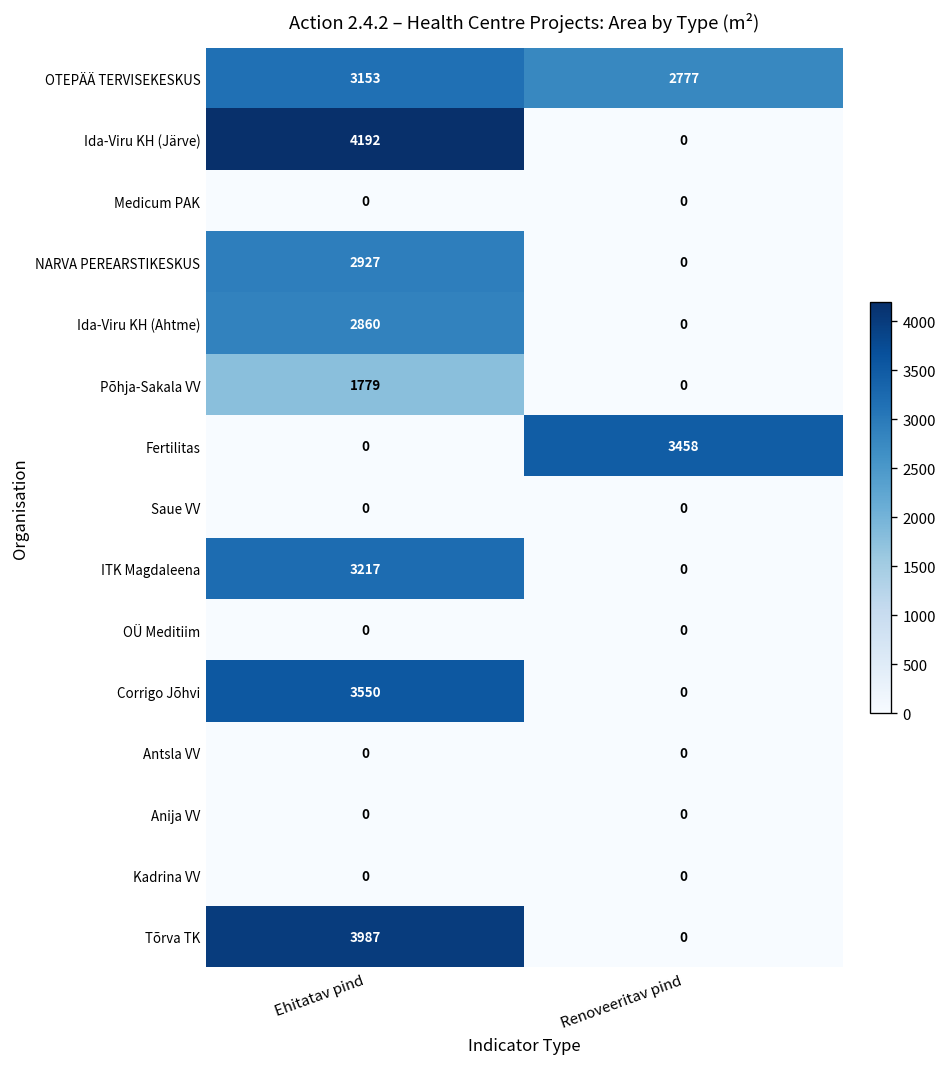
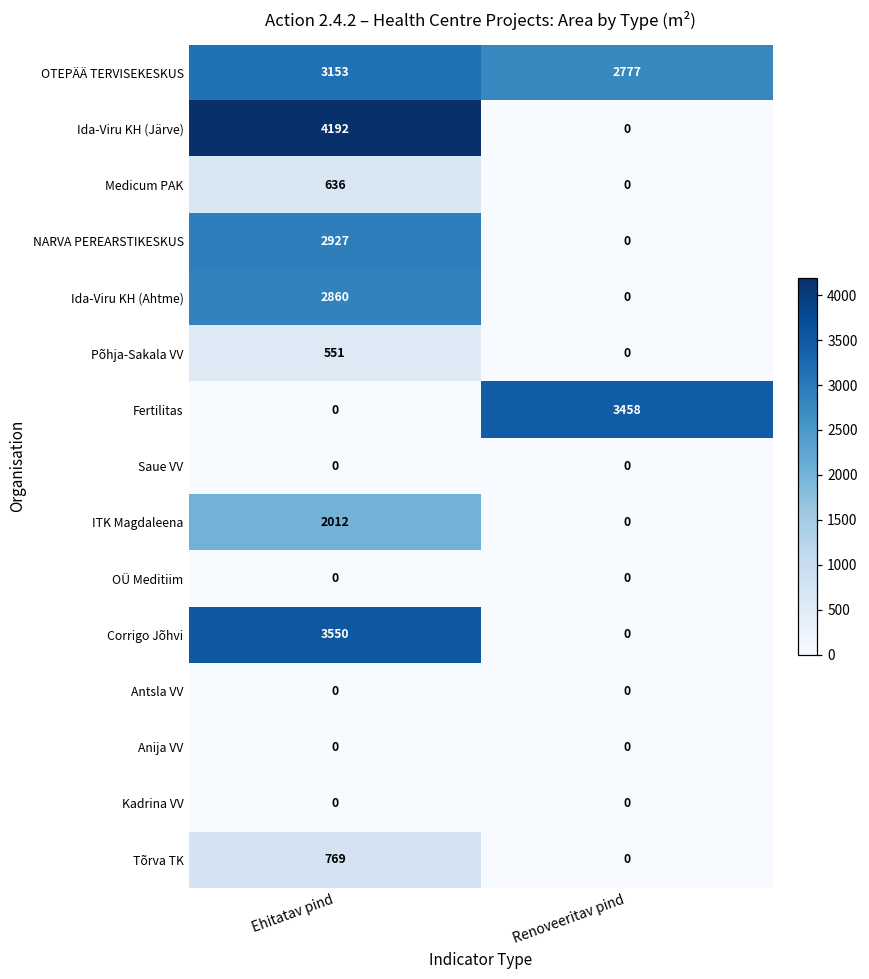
  {
    "OTEPÄÄ TERVISEKESKUS": {
      "Ehitatav pind": 3153,
      "Renoveeritav pind": 2777
    },
    "Ida-Viru KH (Järve)": {
      "Ehitatav pind": 4192,
      "Renoveeritav pind": 0
    },
    "Medicum PAK": {
-     "Ehitatav pind": 0,
+     "Ehitatav pind": 636,
      "Renoveeritav pind": 0
    },
    "NARVA PEREARSTIKESKUS": {
      "Ehitatav pind": 2927,
      "Renoveeritav pind": 0
    },
    "Ida-Viru KH (Ahtme)": {
      "Ehitatav pind": 2860,
      "Renoveeritav pind": 0
    },
    "Põhja-Sakala VV": {
-     "Ehitatav pind": 1779,
+     "Ehitatav pind": 551,
      "Renoveeritav pind": 0
    },
    "Fertilitas": {
      "Ehitatav pind": 0,
      "Renoveeritav pind": 3458
    },
    "Saue VV": {
      "Ehitatav pind": 0,
      "Renoveeritav pind": 0
    },
    "ITK Magdaleena": {
-     "Ehitatav pind": 3217,
+     "Ehitatav pind": 2012,
      "Renoveeritav pind": 0
    },
    "OÜ Meditiim": {
      "Ehitatav pind": 0,
      "Renoveeritav pind": 0
    },
    "Corrigo Jõhvi": {
      "Ehitatav pind": 3550,
      "Renoveeritav pind": 0
    },
    "Antsla VV": {
      "Ehitatav pind": 0,
      "Renoveeritav pind": 0
    },
    "Anija VV": {
      "Ehitatav pind": 0,
      "Renoveeritav pind": 0
    },
    "Kadrina VV": {
      "Ehitatav pind": 0,
      "Renoveeritav pind": 0
    },
    "Tõrva TK": {
-     "Ehitatav pind": 3987,
+     "Ehitatav pind": 769,
      "Renoveeritav pind": 0
    }
  }
